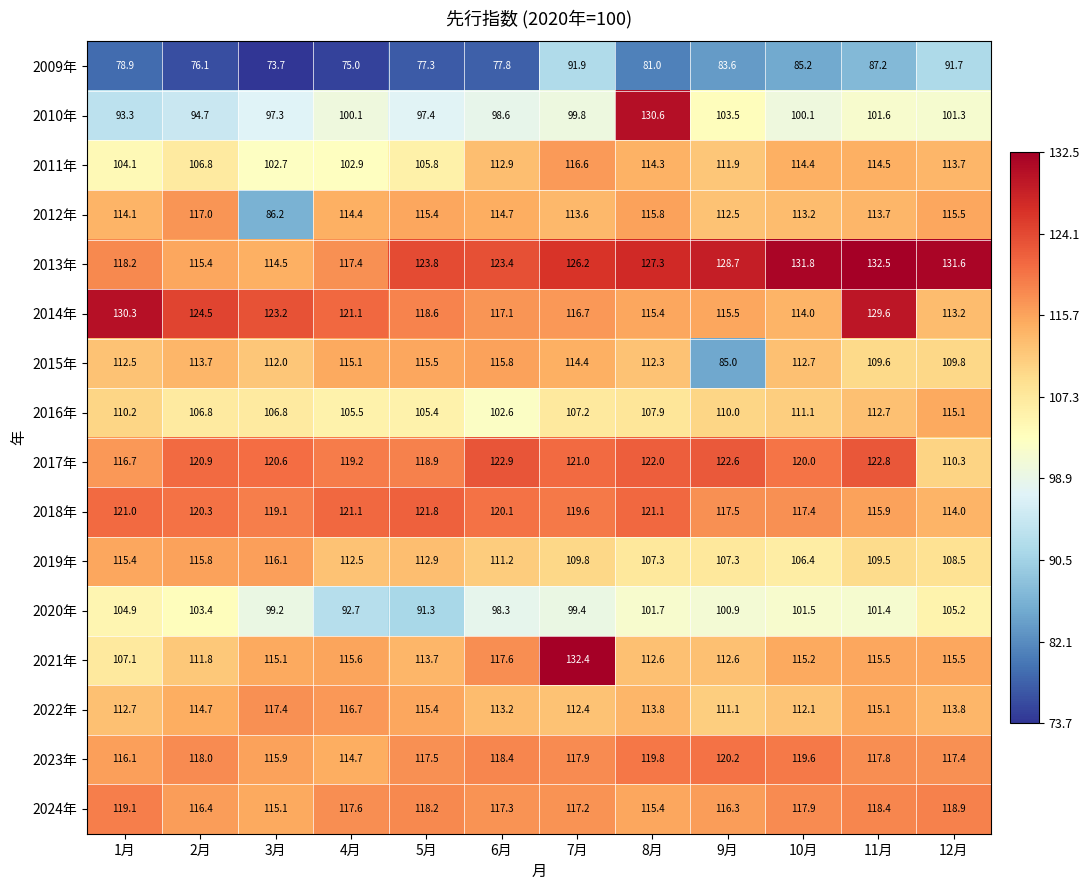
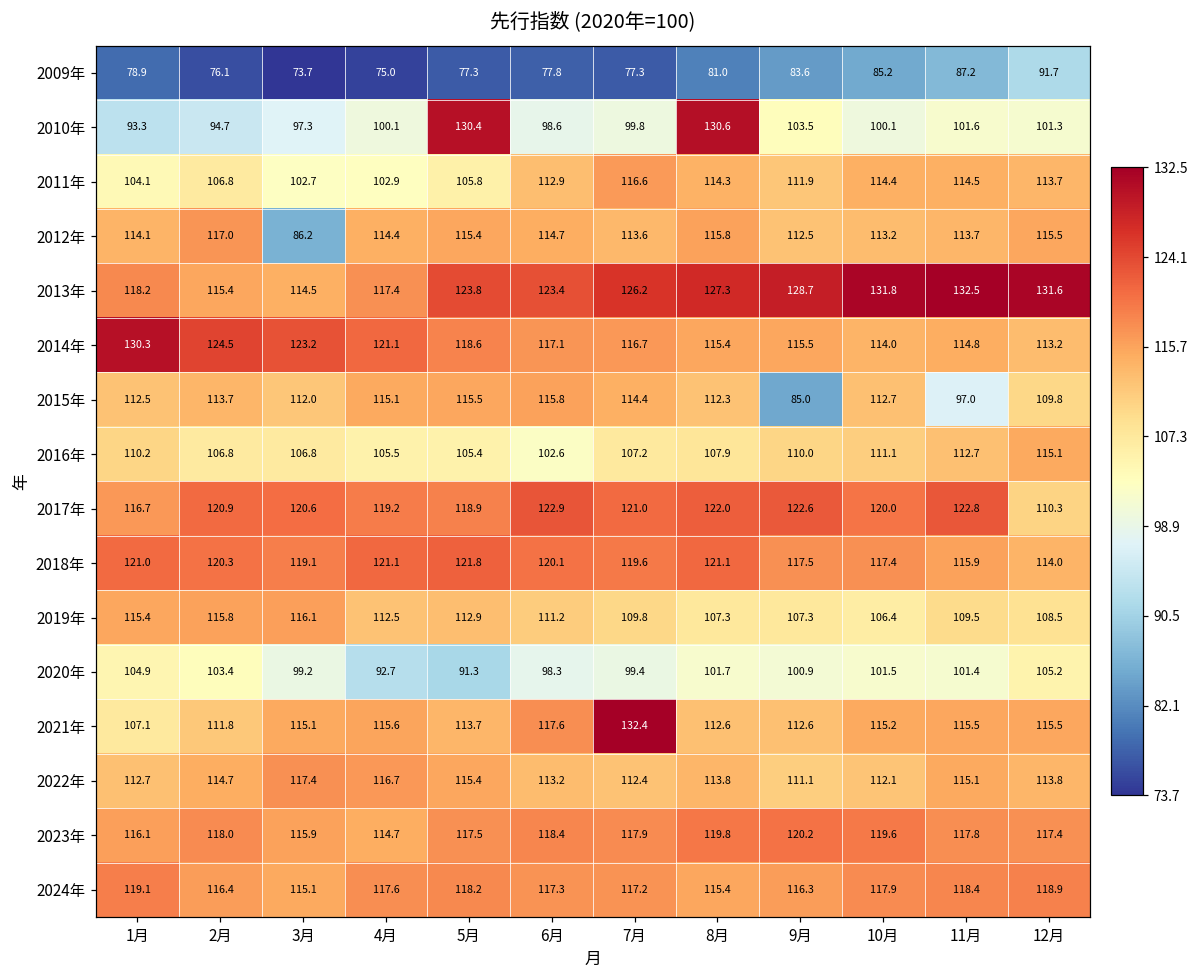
  {
    "2009年": {
      "1月": 78.9,
      "2月": 76.1,
      "3月": 73.7,
      "4月": 75.0,
      "5月": 77.3,
      "6月": 77.8,
-     "7月": 91.9,
+     "7月": 77.3,
      "8月": 81.0,
      "9月": 83.6,
      "10月": 85.2,
      "11月": 87.2,
      "12月": 91.7
    },
    "2010年": {
      "1月": 93.3,
      "2月": 94.7,
      "3月": 97.3,
      "4月": 100.1,
-     "5月": 97.4,
+     "5月": 130.4,
      "6月": 98.6,
      "7月": 99.8,
      "8月": 130.6,
      "9月": 103.5,
      "10月": 100.1,
      "11月": 101.6,
      "12月": 101.3
    },
    "2011年": {
      "1月": 104.1,
      "2月": 106.8,
      "3月": 102.7,
      "4月": 102.9,
      "5月": 105.8,
      "6月": 112.9,
      "7月": 116.6,
      "8月": 114.3,
      "9月": 111.9,
      "10月": 114.4,
      "11月": 114.5,
      "12月": 113.7
    },
    "2012年": {
      "1月": 114.1,
      "2月": 117.0,
      "3月": 86.2,
      "4月": 114.4,
      "5月": 115.4,
      "6月": 114.7,
      "7月": 113.6,
      "8月": 115.8,
      "9月": 112.5,
      "10月": 113.2,
      "11月": 113.7,
      "12月": 115.5
    },
    "2013年": {
      "1月": 118.2,
      "2月": 115.4,
      "3月": 114.5,
      "4月": 117.4,
      "5月": 123.8,
      "6月": 123.4,
      "7月": 126.2,
      "8月": 127.3,
      "9月": 128.7,
      "10月": 131.8,
      "11月": 132.5,
      "12月": 131.6
    },
    "2014年": {
      "1月": 130.3,
      "2月": 124.5,
      "3月": 123.2,
      "4月": 121.1,
      "5月": 118.6,
      "6月": 117.1,
      "7月": 116.7,
      "8月": 115.4,
      "9月": 115.5,
      "10月": 114.0,
-     "11月": 129.6,
+     "11月": 114.8,
      "12月": 113.2
    },
    "2015年": {
      "1月": 112.5,
      "2月": 113.7,
      "3月": 112.0,
      "4月": 115.1,
      "5月": 115.5,
      "6月": 115.8,
      "7月": 114.4,
      "8月": 112.3,
      "9月": 85.0,
      "10月": 112.7,
-     "11月": 109.6,
+     "11月": 97.0,
      "12月": 109.8
    },
    "2016年": {
      "1月": 110.2,
      "2月": 106.8,
      "3月": 106.8,
      "4月": 105.5,
      "5月": 105.4,
      "6月": 102.6,
      "7月": 107.2,
      "8月": 107.9,
      "9月": 110.0,
      "10月": 111.1,
      "11月": 112.7,
      "12月": 115.1
    },
    "2017年": {
      "1月": 116.7,
      "2月": 120.9,
      "3月": 120.6,
      "4月": 119.2,
      "5月": 118.9,
      "6月": 122.9,
      "7月": 121.0,
      "8月": 122.0,
      "9月": 122.6,
      "10月": 120.0,
      "11月": 122.8,
      "12月": 110.3
    },
    "2018年": {
      "1月": 121.0,
      "2月": 120.3,
      "3月": 119.1,
      "4月": 121.1,
      "5月": 121.8,
      "6月": 120.1,
      "7月": 119.6,
      "8月": 121.1,
      "9月": 117.5,
      "10月": 117.4,
      "11月": 115.9,
      "12月": 114.0
    },
    "2019年": {
      "1月": 115.4,
      "2月": 115.8,
      "3月": 116.1,
      "4月": 112.5,
      "5月": 112.9,
      "6月": 111.2,
      "7月": 109.8,
      "8月": 107.3,
      "9月": 107.3,
      "10月": 106.4,
      "11月": 109.5,
      "12月": 108.5
    },
    "2020年": {
      "1月": 104.9,
      "2月": 103.4,
      "3月": 99.2,
      "4月": 92.7,
      "5月": 91.3,
      "6月": 98.3,
      "7月": 99.4,
      "8月": 101.7,
      "9月": 100.9,
      "10月": 101.5,
      "11月": 101.4,
      "12月": 105.2
    },
    "2021年": {
      "1月": 107.1,
      "2月": 111.8,
      "3月": 115.1,
      "4月": 115.6,
      "5月": 113.7,
      "6月": 117.6,
      "7月": 132.4,
      "8月": 112.6,
      "9月": 112.6,
      "10月": 115.2,
      "11月": 115.5,
      "12月": 115.5
    },
    "2022年": {
      "1月": 112.7,
      "2月": 114.7,
      "3月": 117.4,
      "4月": 116.7,
      "5月": 115.4,
      "6月": 113.2,
      "7月": 112.4,
      "8月": 113.8,
      "9月": 111.1,
      "10月": 112.1,
      "11月": 115.1,
      "12月": 113.8
    },
    "2023年": {
      "1月": 116.1,
      "2月": 118.0,
      "3月": 115.9,
      "4月": 114.7,
      "5月": 117.5,
      "6月": 118.4,
      "7月": 117.9,
      "8月": 119.8,
      "9月": 120.2,
      "10月": 119.6,
      "11月": 117.8,
      "12月": 117.4
    },
    "2024年": {
      "1月": 119.1,
      "2月": 116.4,
      "3月": 115.1,
      "4月": 117.6,
      "5月": 118.2,
      "6月": 117.3,
      "7月": 117.2,
      "8月": 115.4,
      "9月": 116.3,
      "10月": 117.9,
      "11月": 118.4,
      "12月": 118.9
    }
  }
